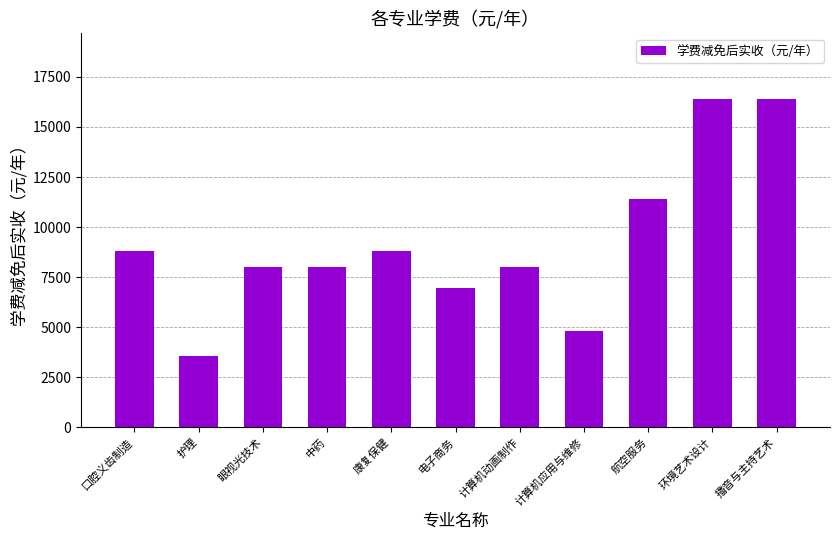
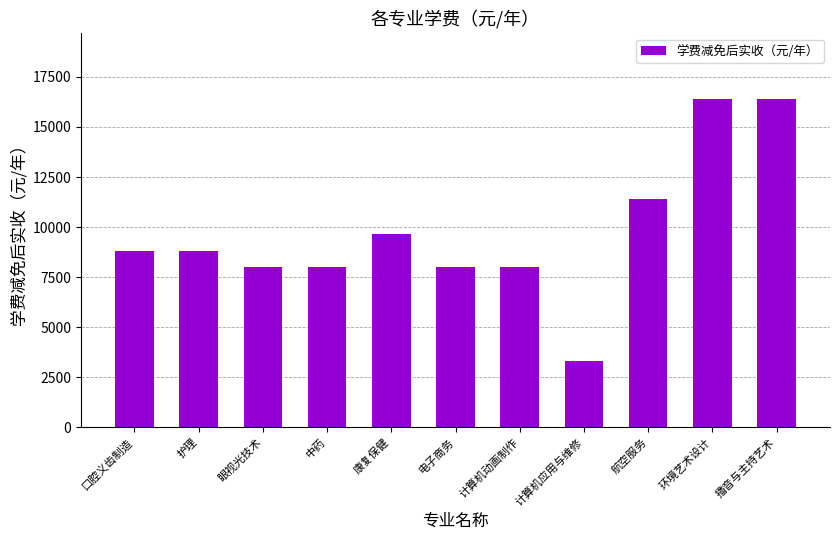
  {
    "口腔义齿制造": 8800,
-   "护理": 3500,
+   "护理": 8800,
    "眼视光技术": 8000,
    "中药": 8000,
-   "康复保健": 8800,
-   "电子商务": 7000,
+   "康复保健": 9700,
+   "电子商务": 8000,
    "计算机动画制作": 8000,
-   "计算机应用与维修": 4800,
+   "计算机应用与维修": 3300,
    "航空服务": 11400,
    "环境艺术设计": 16400,
    "播音与主持艺术": 16400
  }
